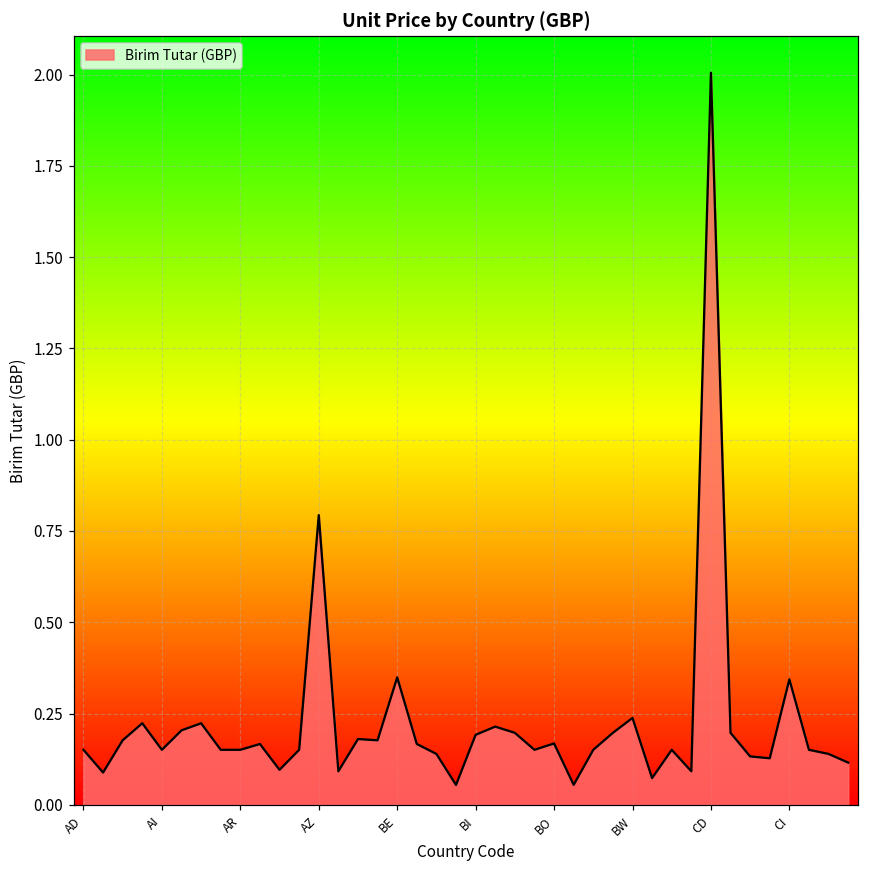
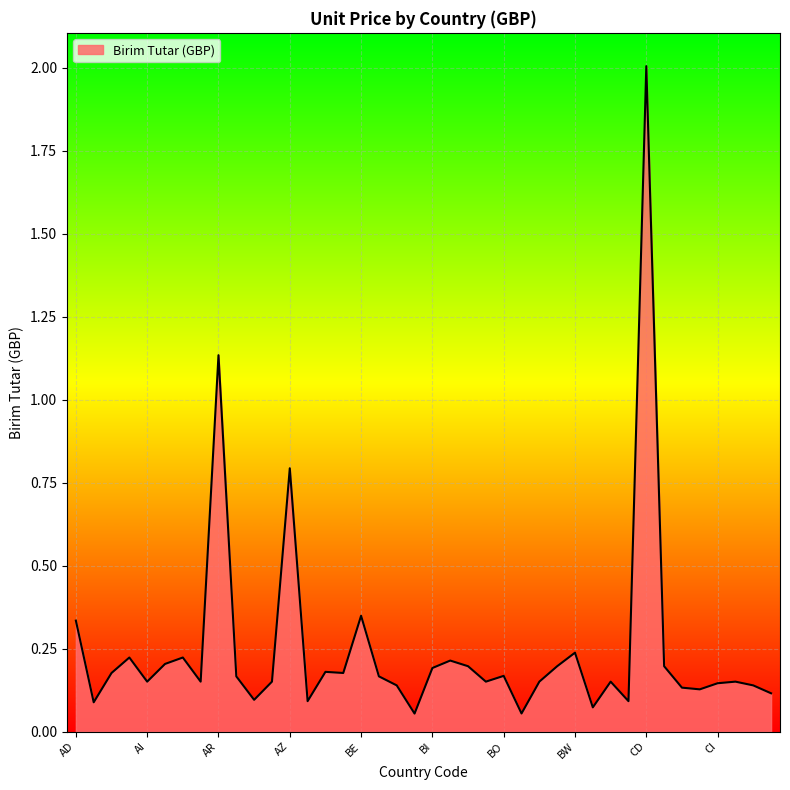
  {
-   "AD": 0.15,
+   "AD": 0.33,
    "AI": 0.15,
-   "AR": 0.15,
+   "AR": 1.13,
    "AZ": 0.79,
    "BE": 0.35,
    "BI": 0.19,
    "BO": 0.17,
    "BW": 0.24,
    "CD": 2.01,
-   "CI": 0.34
+   "CI": 0.15
  }
